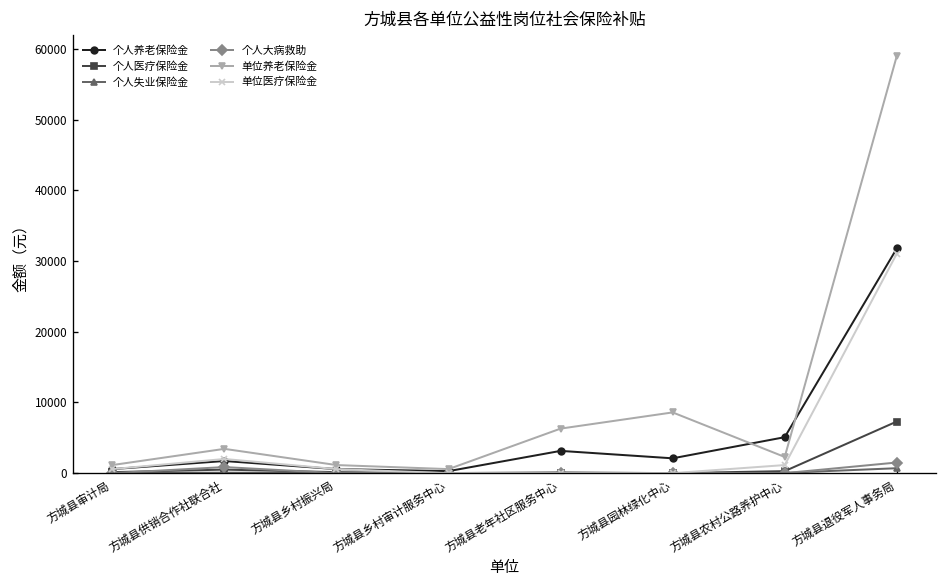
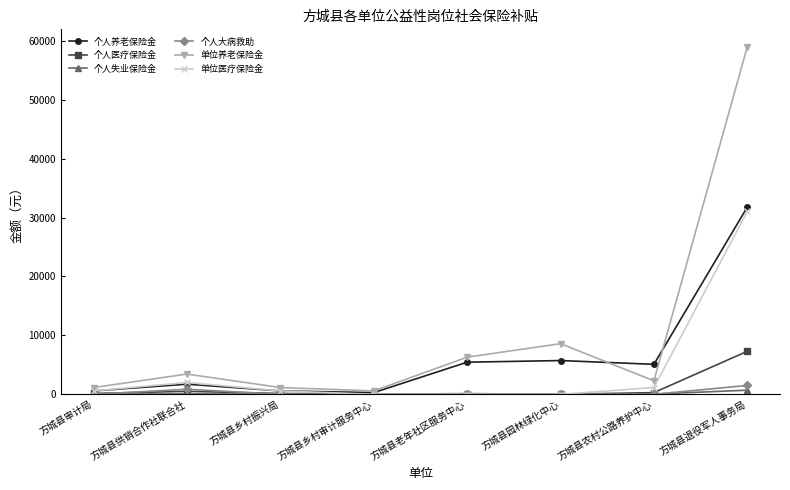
  {
    "个人养老保险金": {
-     "方城县老年社区服务中心": 3000,
-     "方城县园林绿化中心": 2000,
+     "方城县老年社区服务中心": 5000,
+     "方城县园林绿化中心": 6000,
      "方城县农村公路养护中心": 5000,
      "方城县退役军人事务局": 32000
    }
  }
